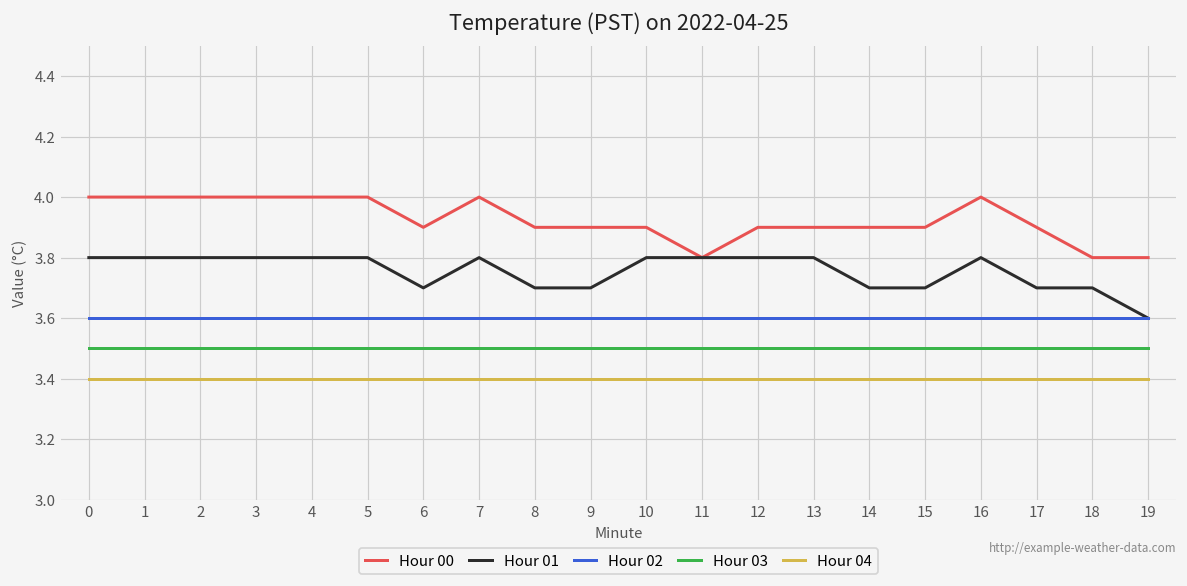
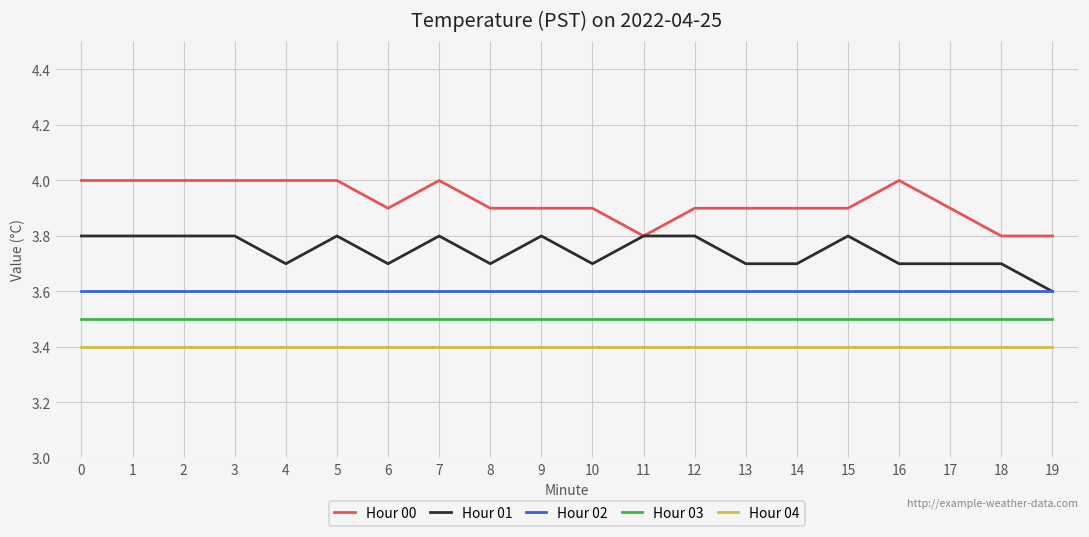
  {
    "Hour 00": {
      "0": 4.0,
      "1": 4.0,
      "2": 4.0,
      "3": 4.0,
      "4": 4.0,
      "5": 4.0,
      "6": 3.9,
      "7": 4.0,
      "8": 3.9,
      "9": 3.9,
      "10": 3.9,
      "12": 3.9,
      "13": 3.9,
      "14": 3.9,
      "15": 3.9,
      "16": 4.0,
      "17": 3.9,
      "18": 3.8,
      "19": 3.8
    },
    "Hour 01": {
      "0": 3.8,
      "1": 3.8,
      "2": 3.8,
      "3": 3.8,
-     "4": 3.8,
+     "4": 3.7,
      "5": 3.8,
      "6": 3.7,
      "7": 3.8,
      "8": 3.7,
-     "9": 3.7,
-     "10": 3.8,
+     "9": 3.8,
+     "10": 3.7,
      "12": 3.8,
-     "13": 3.8,
+     "13": 3.7,
      "14": 3.7,
-     "15": 3.7,
-     "16": 3.8,
+     "15": 3.8,
+     "16": 3.7,
      "17": 3.7,
      "18": 3.7
    },
    "Hour 02": {
      "0": 3.6,
      "1": 3.6,
      "2": 3.6,
      "3": 3.6,
      "4": 3.6,
      "5": 3.6,
      "6": 3.6,
      "7": 3.6,
      "8": 3.6,
      "9": 3.6,
      "10": 3.6,
      "11": 3.6,
      "12": 3.6,
      "13": 3.6,
      "14": 3.6,
      "15": 3.6,
      "16": 3.6,
      "17": 3.6,
      "18": 3.6
    },
    "Hour 03": {
      "0": 3.5,
      "1": 3.5,
      "2": 3.5,
      "3": 3.5,
      "4": 3.5,
      "5": 3.5,
      "6": 3.5,
      "7": 3.5,
      "8": 3.5,
      "9": 3.5,
      "10": 3.5,
      "11": 3.5,
      "12": 3.5,
      "13": 3.5,
      "14": 3.5,
      "15": 3.5,
      "16": 3.5,
      "17": 3.5,
      "18": 3.5,
      "19": 3.5
    },
    "Hour 04": {
      "0": 3.4,
      "1": 3.4,
      "2": 3.4,
      "3": 3.4,
      "4": 3.4,
      "5": 3.4,
      "6": 3.4,
      "7": 3.4,
      "8": 3.4,
      "9": 3.4,
      "10": 3.4,
      "11": 3.4,
      "12": 3.4,
      "13": 3.4,
      "14": 3.4,
      "15": 3.4,
      "16": 3.4,
      "17": 3.4,
      "18": 3.4,
      "19": 3.4
    }
  }
